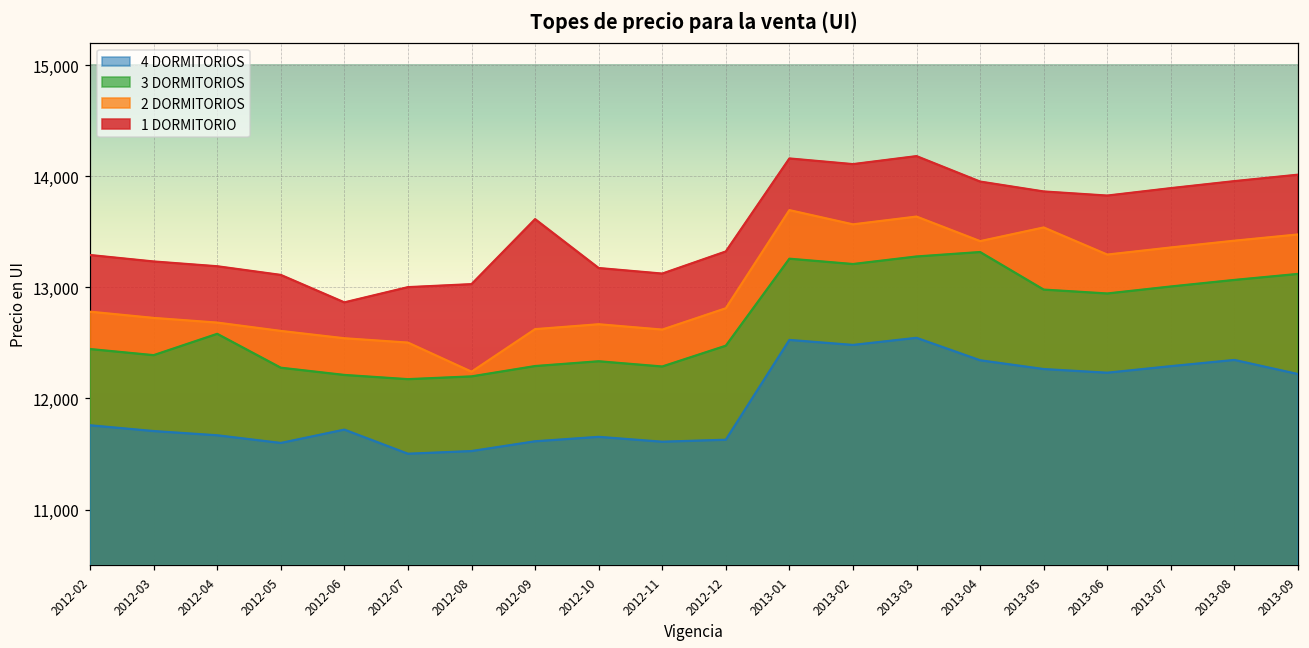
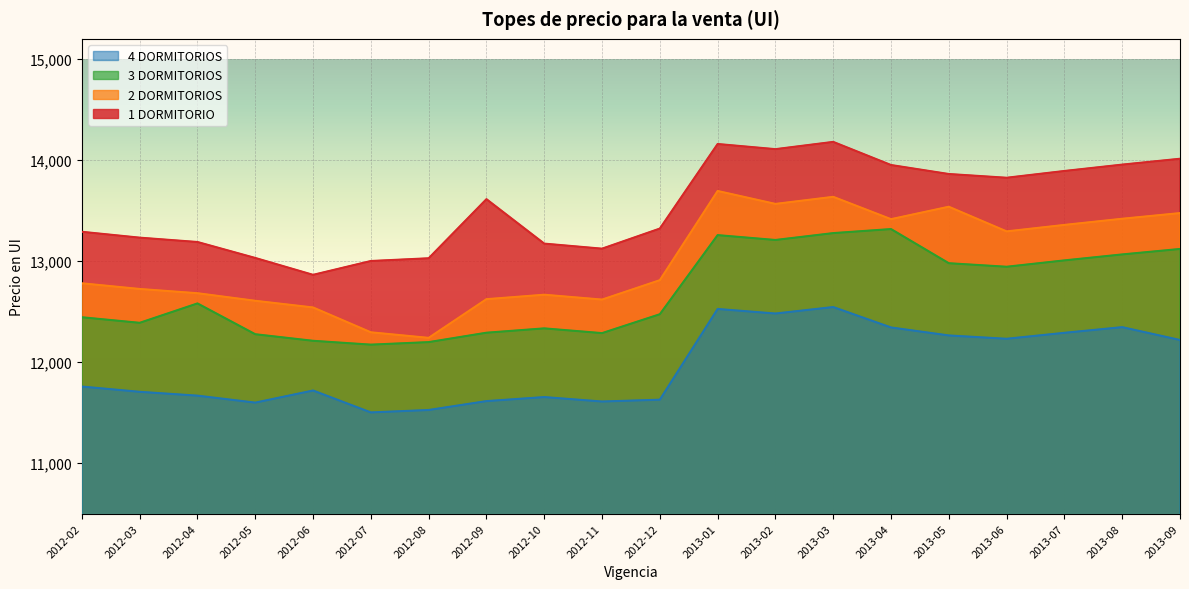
  {
    "4 DORMITORIOS": {
      "2012-02": "11,760",
      "2012-03": "11,710",
      "2012-04": "11,670",
      "2012-05": "11,600",
      "2012-06": "11,720",
      "2012-07": "11,500",
      "2012-08": "11,530",
      "2012-09": "11,610",
      "2012-10": "11,650",
      "2012-11": "11,610",
      "2012-12": "11,630",
      "2013-01": "12,530",
      "2013-02": "12,480",
      "2013-03": "12,550",
      "2013-04": "12,340",
      "2013-05": "12,260",
      "2013-06": "12,230",
      "2013-07": "12,290",
      "2013-08": "12,350",
      "2013-09": "12,220"
    },
    "3 DORMITORIOS": {
      "2012-02": "12,440",
      "2012-03": "12,390",
      "2012-04": "12,580",
      "2012-05": "12,280",
      "2012-06": "12,210",
      "2012-07": "12,170",
      "2012-08": "12,200",
      "2012-09": "12,290",
      "2012-10": "12,330",
      "2012-11": "12,290",
      "2012-12": "12,470",
      "2013-01": "13,260",
      "2013-02": "13,210",
      "2013-03": "13,280",
      "2013-04": "13,320",
      "2013-05": "12,980",
      "2013-06": "12,940",
      "2013-07": "13,010",
      "2013-08": "13,070",
      "2013-09": "13,120"
    },
    "2 DORMITORIOS": {
      "2012-02": "12,780",
      "2012-03": "12,720",
      "2012-04": "12,680",
      "2012-05": "12,610",
      "2012-06": "12,540",
-     "2012-07": "12,500",
+     "2012-07": "12,300",
      "2012-08": "12,240",
      "2012-09": "12,620",
      "2012-10": "12,670",
      "2012-11": "12,620",
      "2012-12": "12,810",
      "2013-01": "13,690",
      "2013-02": "13,570",
      "2013-03": "13,640",
      "2013-04": "13,420",
      "2013-05": "13,540",
      "2013-06": "13,290",
      "2013-07": "13,360",
      "2013-08": "13,420",
      "2013-09": "13,480"
    },
    "1 DORMITORIO": {
      "2012-02": "13,290",
      "2012-03": "13,230",
      "2012-04": "13,190",
-     "2012-05": "13,110",
+     "2012-05": "13,030",
      "2012-06": "12,860",
      "2012-07": "13,000",
      "2012-08": "13,030",
      "2012-09": "13,610",
      "2012-10": "13,170",
      "2012-11": "13,120",
      "2012-12": "13,320",
      "2013-01": "14,160",
      "2013-02": "14,110",
      "2013-03": "14,180",
      "2013-04": "13,950",
      "2013-05": "13,860",
      "2013-06": "13,830",
      "2013-07": "13,890",
      "2013-08": "13,960",
      "2013-09": "14,010"
    }
  }
